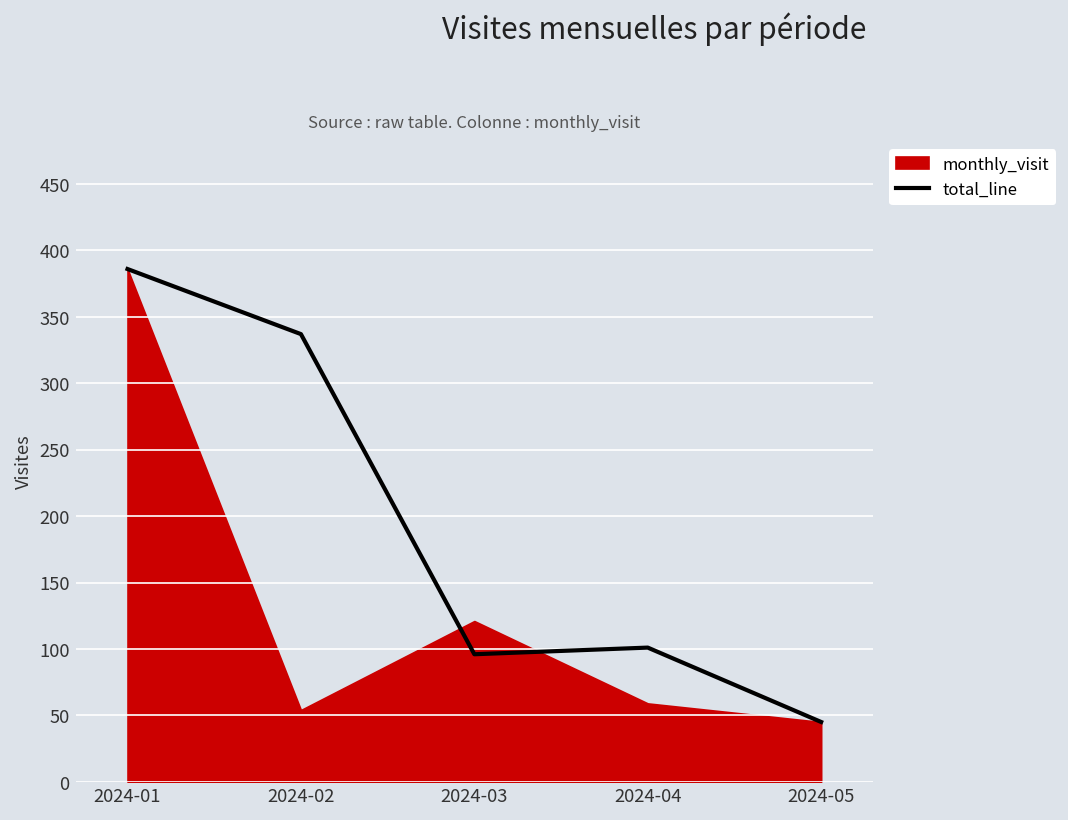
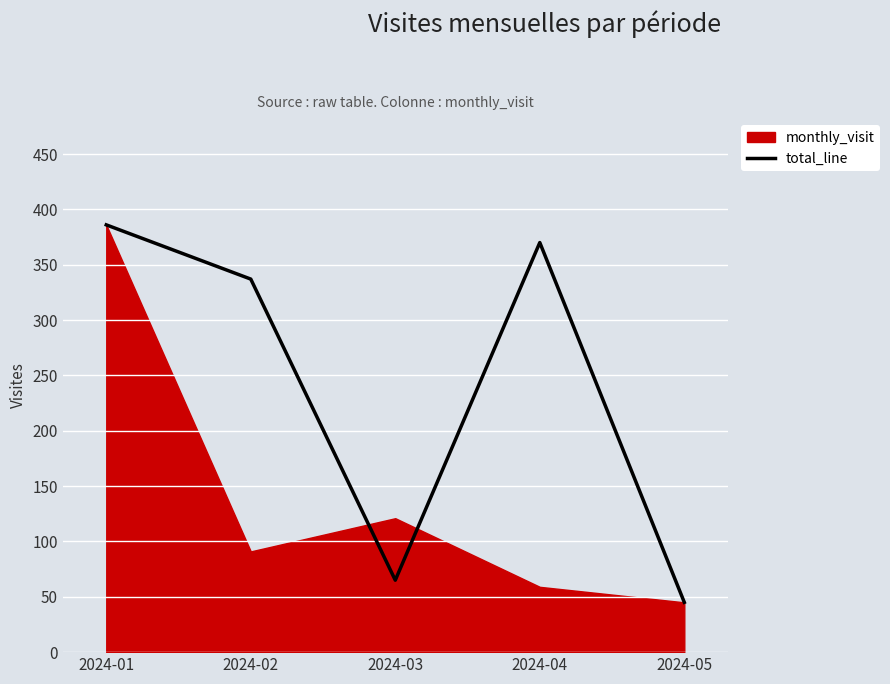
  {
    "monthly_visit": {
-     "2024-02": 54,
+     "2024-02": 91,
      "2024-03": 121,
      "2024-04": 59
    },
    "total_line": {
      "2024-02": 337,
-     "2024-03": 96,
-     "2024-04": 101
+     "2024-03": 65,
+     "2024-04": 370
    }
  }
